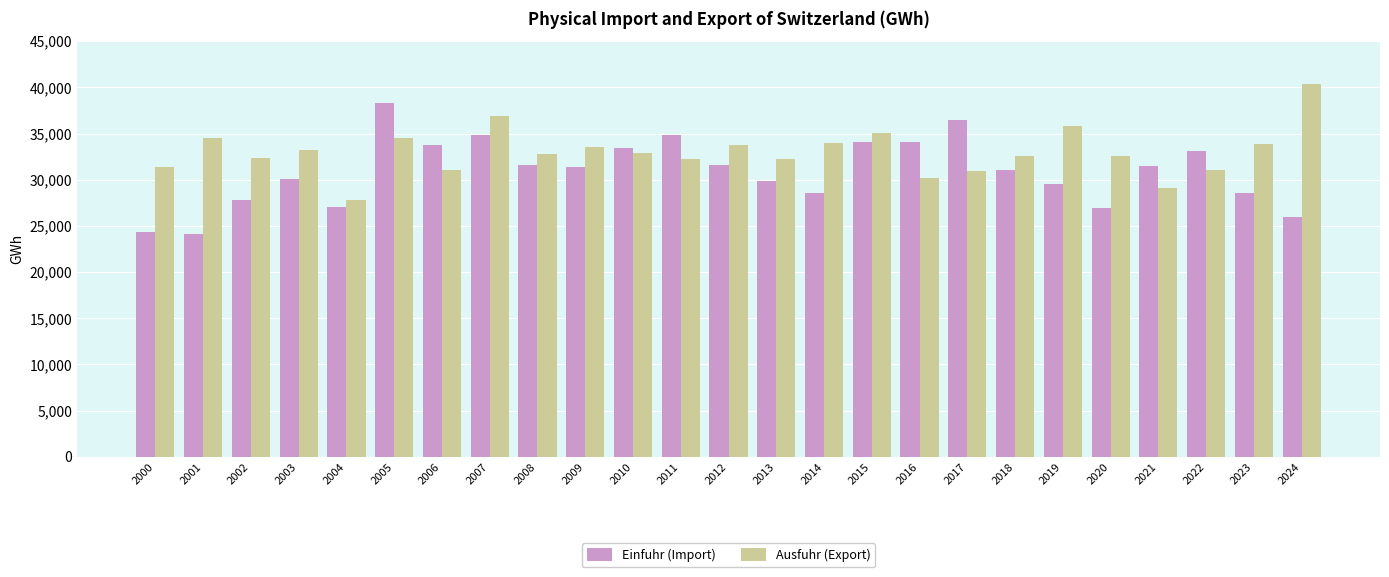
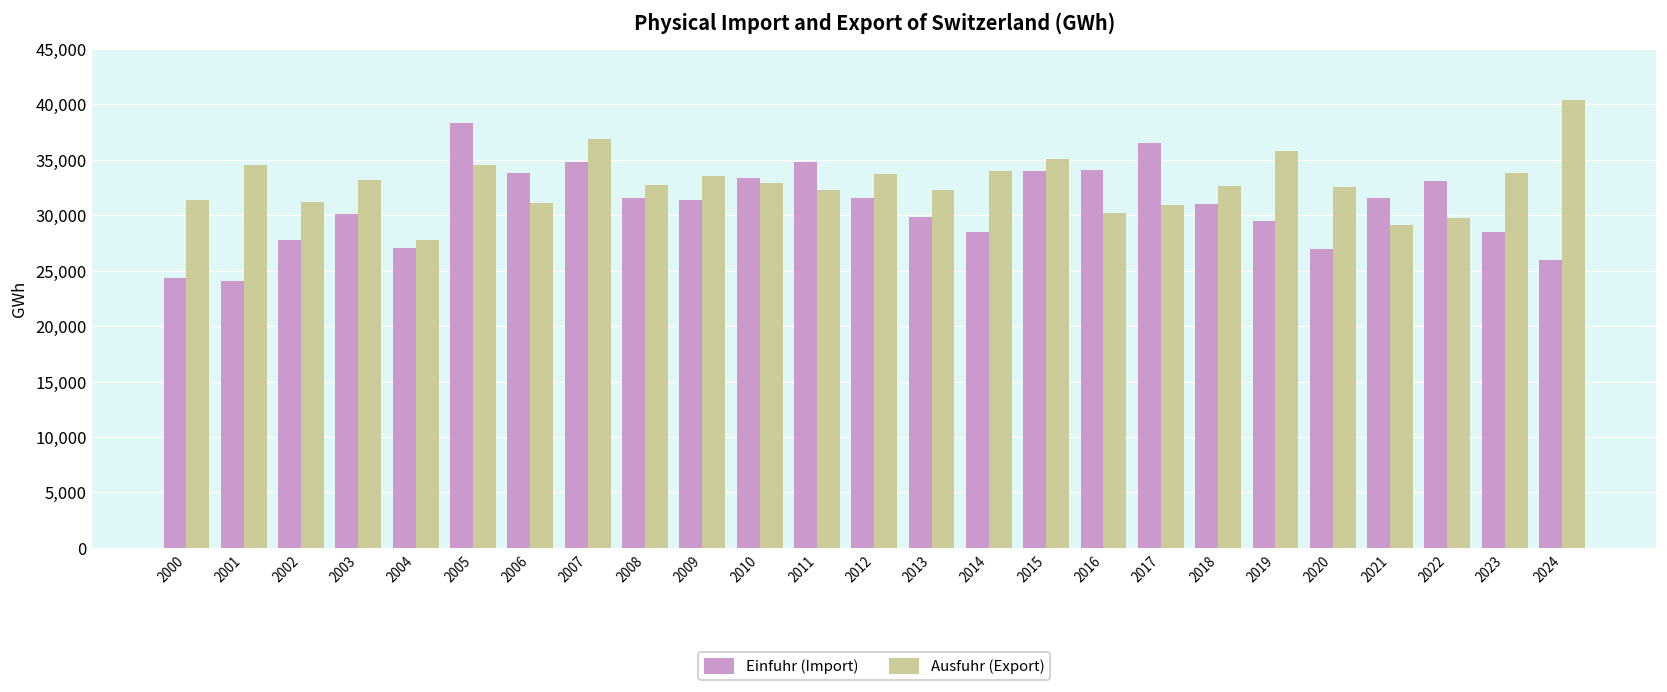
  {
    "Einfuhr (Import)": {
      "2000": "24,000",
      "2001": "24,000",
      "2002": "28,000",
      "2003": "30,000",
      "2004": "27,000",
      "2005": "38,000",
      "2006": "34,000",
      "2007": "35,000",
      "2008": "32,000",
      "2009": "31,000",
      "2010": "33,000",
      "2011": "35,000",
      "2012": "32,000",
      "2013": "30,000",
      "2014": "29,000",
      "2015": "34,000",
      "2016": "34,000",
      "2017": "36,000",
      "2018": "31,000",
      "2019": "30,000",
      "2020": "27,000",
      "2021": "32,000",
      "2022": "33,000",
      "2023": "29,000",
      "2024": "26,000"
    },
    "Ausfuhr (Export)": {
      "2000": "31,000",
      "2001": "35,000",
-     "2002": "32,000",
+     "2002": "31,000",
      "2003": "33,000",
      "2004": "28,000",
      "2005": "35,000",
      "2006": "31,000",
      "2007": "37,000",
      "2008": "33,000",
      "2009": "34,000",
      "2010": "33,000",
      "2011": "32,000",
      "2012": "34,000",
      "2013": "32,000",
      "2014": "34,000",
      "2015": "35,000",
      "2016": "30,000",
      "2017": "31,000",
      "2018": "33,000",
      "2019": "36,000",
      "2020": "33,000",
      "2021": "29,000",
-     "2022": "31,000",
+     "2022": "30,000",
      "2023": "34,000",
      "2024": "40,000"
    }
  }
